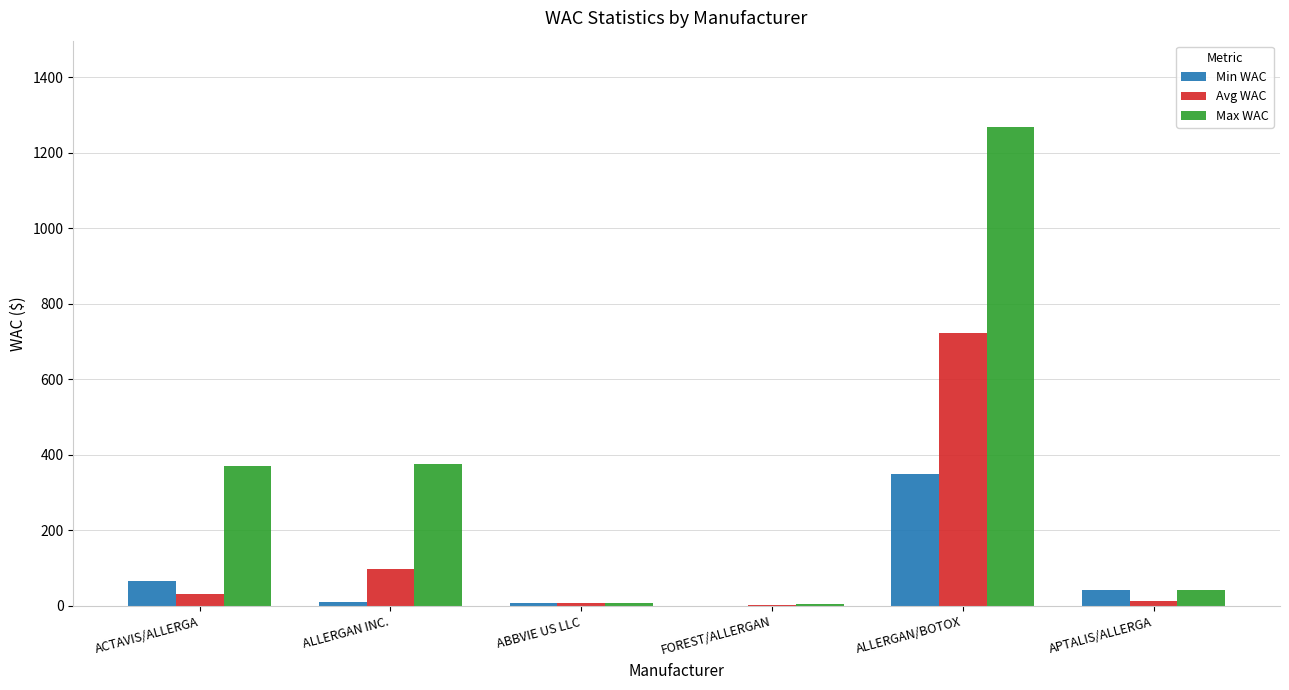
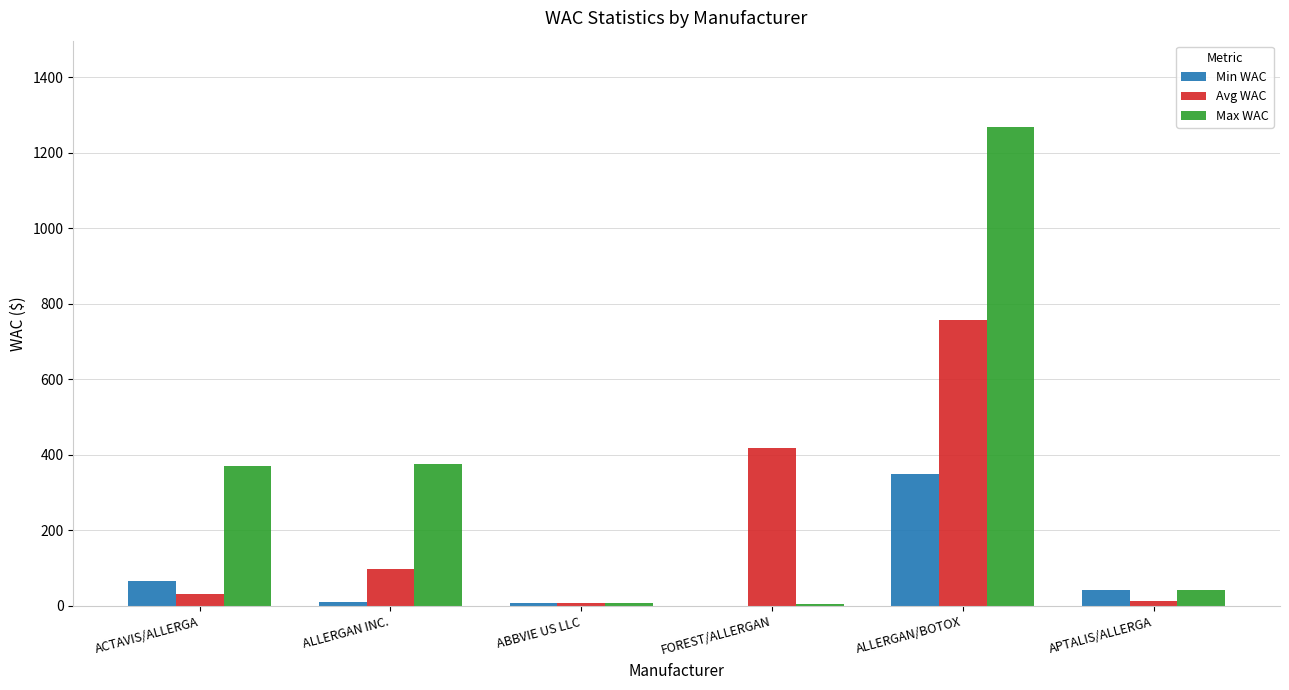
  {
    "Min WAC": {
      "ACTAVIS/ALLERGA": 70,
      "ALLERGAN INC.": 10,
      "ABBVIE US LLC": 10,
      "ALLERGAN/BOTOX": 350,
      "APTALIS/ALLERGA": 40
    },
    "Avg WAC": {
      "ACTAVIS/ALLERGA": 30,
      "ALLERGAN INC.": 100,
      "ABBVIE US LLC": 10,
-     "FOREST/ALLERGAN": 0,
-     "ALLERGAN/BOTOX": 720,
+     "FOREST/ALLERGAN": 420,
+     "ALLERGAN/BOTOX": 760,
      "APTALIS/ALLERGA": 10
    },
    "Max WAC": {
      "ACTAVIS/ALLERGA": 370,
      "ALLERGAN INC.": 380,
      "ABBVIE US LLC": 10,
      "ALLERGAN/BOTOX": 1270,
      "APTALIS/ALLERGA": 40
    }
  }
